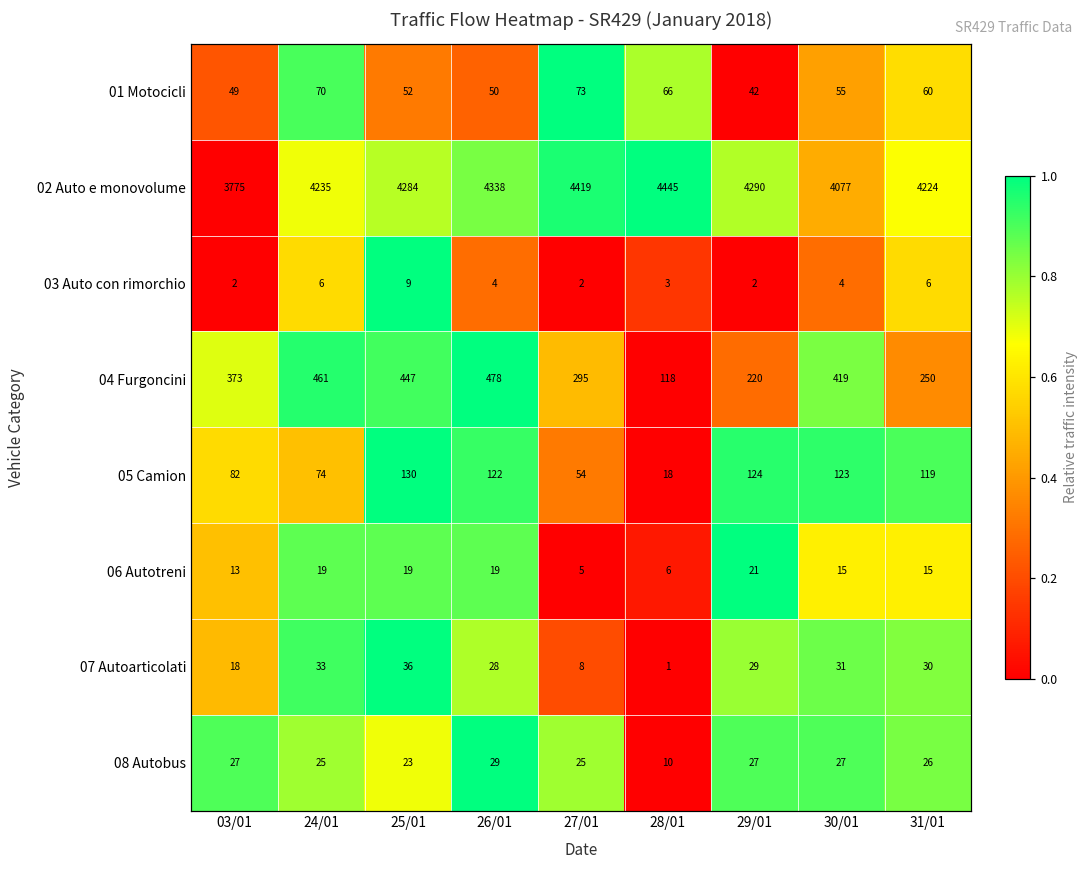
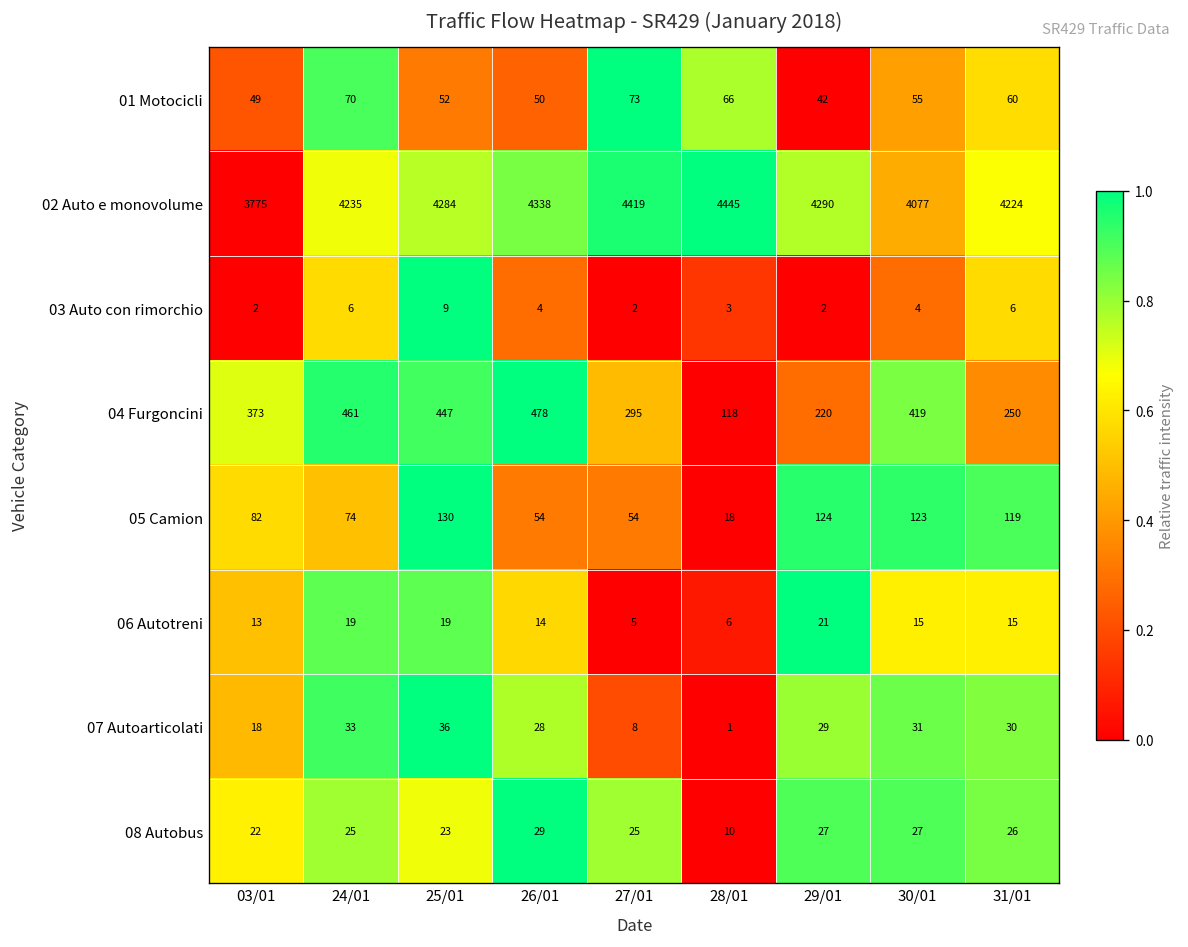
  {
    "01 Motocicli": {
      "03/01": 49,
      "24/01": 70,
      "25/01": 52,
      "26/01": 50,
      "27/01": 73,
      "28/01": 66,
      "29/01": 42,
      "30/01": 55,
      "31/01": 60
    },
    "02 Auto e monovolume": {
      "03/01": 3775,
      "24/01": 4235,
      "25/01": 4284,
      "26/01": 4338,
      "27/01": 4419,
      "28/01": 4445,
      "29/01": 4290,
      "30/01": 4077,
      "31/01": 4224
    },
    "03 Auto con rimorchio": {
      "03/01": 2,
      "24/01": 6,
      "25/01": 9,
      "26/01": 4,
      "27/01": 2,
      "28/01": 3,
      "29/01": 2,
      "30/01": 4,
      "31/01": 6
    },
    "04 Furgoncini": {
      "03/01": 373,
      "24/01": 461,
      "25/01": 447,
      "26/01": 478,
      "27/01": 295,
      "28/01": 118,
      "29/01": 220,
      "30/01": 419,
      "31/01": 250
    },
    "05 Camion": {
      "03/01": 82,
      "24/01": 74,
      "25/01": 130,
-     "26/01": 122,
+     "26/01": 54,
      "27/01": 54,
      "28/01": 18,
      "29/01": 124,
      "30/01": 123,
      "31/01": 119
    },
    "06 Autotreni": {
      "03/01": 13,
      "24/01": 19,
      "25/01": 19,
-     "26/01": 19,
+     "26/01": 14,
      "27/01": 5,
      "28/01": 6,
      "29/01": 21,
      "30/01": 15,
      "31/01": 15
    },
    "07 Autoarticolati": {
      "03/01": 18,
      "24/01": 33,
      "25/01": 36,
      "26/01": 28,
      "27/01": 8,
      "28/01": 1,
      "29/01": 29,
      "30/01": 31,
      "31/01": 30
    },
    "08 Autobus": {
-     "03/01": 27,
+     "03/01": 22,
      "24/01": 25,
      "25/01": 23,
      "26/01": 29,
      "27/01": 25,
      "28/01": 10,
      "29/01": 27,
      "30/01": 27,
      "31/01": 26
    }
  }
